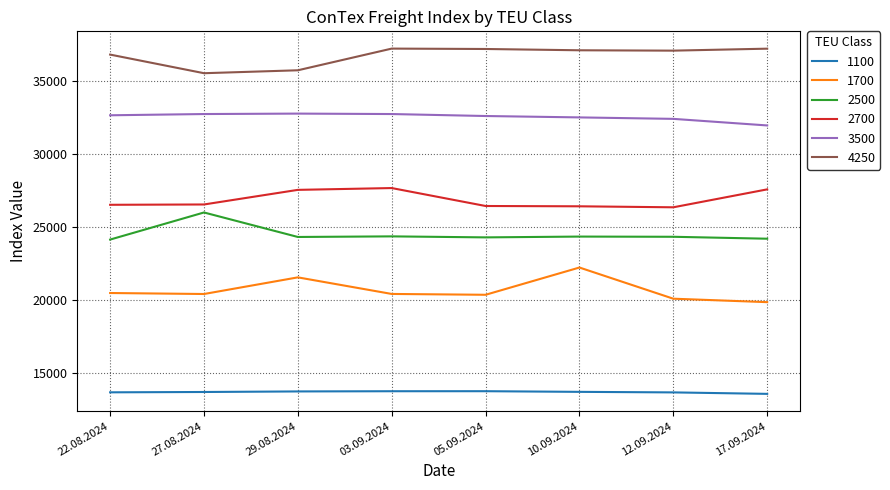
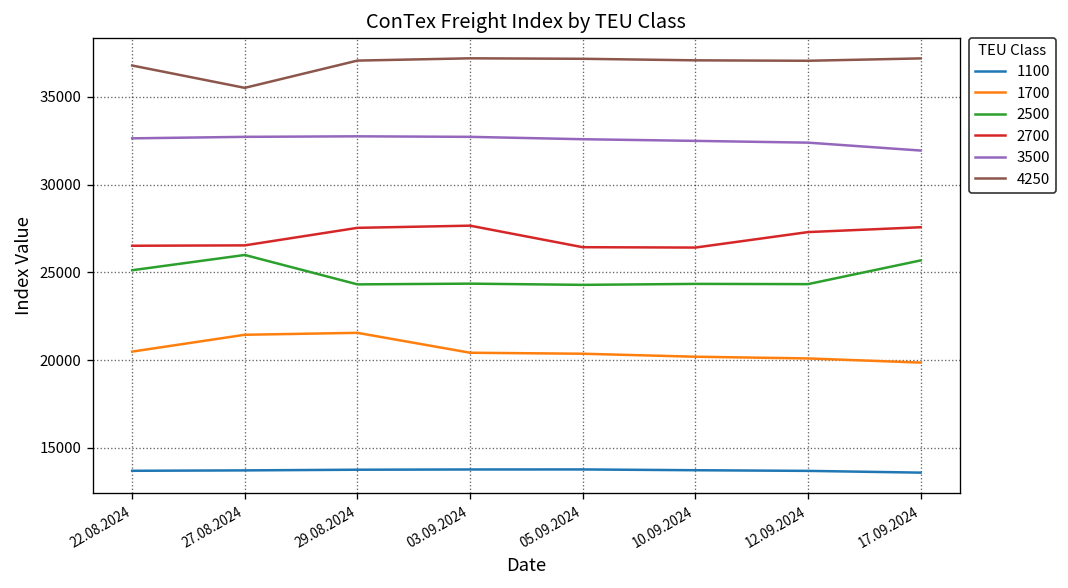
  {
    "1100": {
      "22.08.2024": 13700,
      "27.08.2024": 13700,
      "29.08.2024": 13800,
      "03.09.2024": 13800,
      "05.09.2024": 13800,
      "10.09.2024": 13700,
      "12.09.2024": 13700,
      "17.09.2024": 13600
    },
    "1700": {
      "22.08.2024": 20500,
-     "27.08.2024": 20400,
+     "27.08.2024": 21400,
      "29.08.2024": 21600,
      "03.09.2024": 20400,
      "05.09.2024": 20400,
-     "10.09.2024": 22200,
+     "10.09.2024": 20200,
      "12.09.2024": 20100,
      "17.09.2024": 19900
    },
    "2500": {
-     "22.08.2024": 24100,
+     "22.08.2024": 25100,
      "27.08.2024": 26000,
      "29.08.2024": 24300,
      "03.09.2024": 24400,
      "05.09.2024": 24300,
      "10.09.2024": 24300,
      "12.09.2024": 24300,
-     "17.09.2024": 24200
+     "17.09.2024": 25700
    },
    "2700": {
      "22.08.2024": 26500,
      "27.08.2024": 26500,
      "29.08.2024": 27500,
      "03.09.2024": 27700,
      "05.09.2024": 26400,
      "10.09.2024": 26400,
-     "12.09.2024": 26300,
+     "12.09.2024": 27300,
      "17.09.2024": 27600
    },
    "3500": {
      "22.08.2024": 32600,
      "27.08.2024": 32700,
      "29.08.2024": 32800,
      "03.09.2024": 32700,
      "05.09.2024": 32600,
      "10.09.2024": 32500,
      "12.09.2024": 32400,
      "17.09.2024": 31900
    },
    "4250": {
      "22.08.2024": 36800,
      "27.08.2024": 35500,
-     "29.08.2024": 35700,
+     "29.08.2024": 37100,
      "03.09.2024": 37200,
      "05.09.2024": 37200,
      "10.09.2024": 37100,
      "12.09.2024": 37100,
      "17.09.2024": 37200
    }
  }
